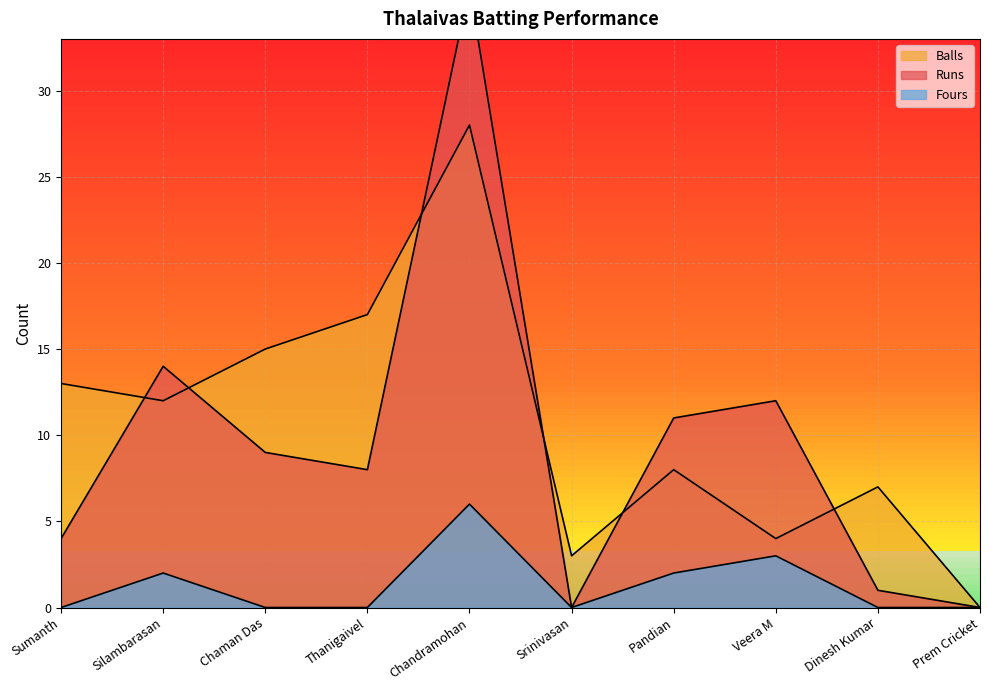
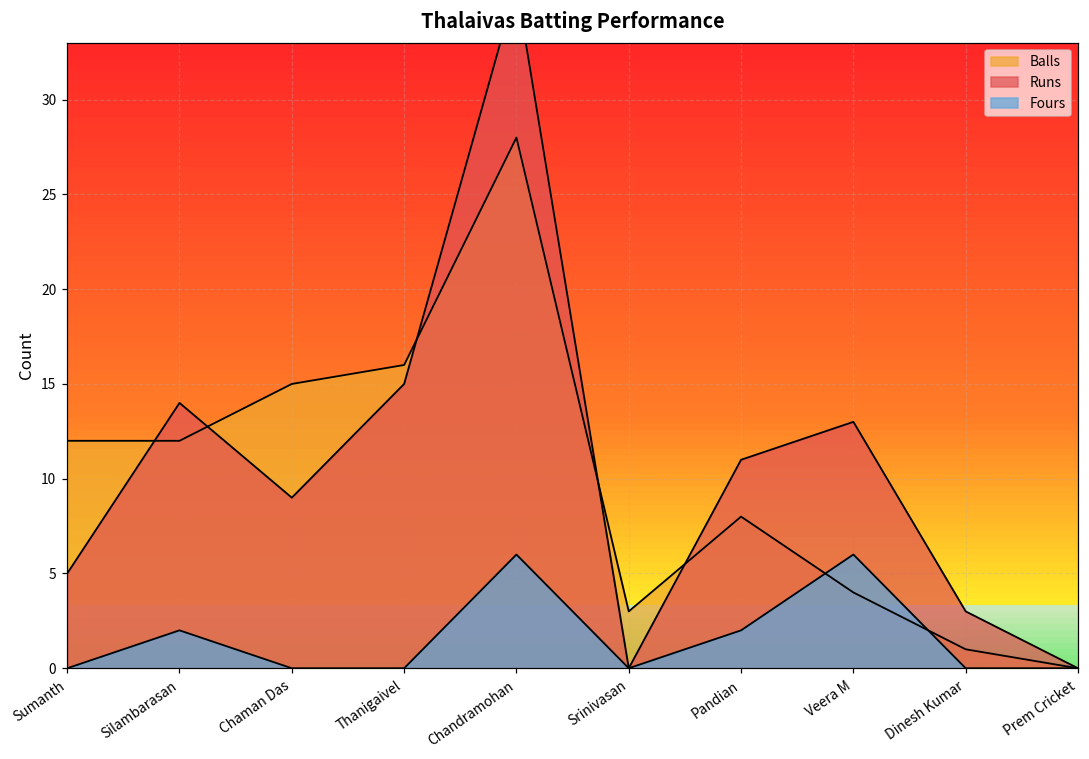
  {
    "Balls": {
-     "Sumanth": 13,
+     "Sumanth": 12,
      "Silambarasan": 12,
      "Chaman Das": 15,
-     "Thanigaivel": 17,
+     "Thanigaivel": 16,
      "Chandramohan": 28,
      "Srinivasan": 3,
      "Pandian": 8,
      "Veera M": 4,
-     "Dinesh Kumar": 7
+     "Dinesh Kumar": 1
    },
    "Runs": {
-     "Sumanth": 4,
+     "Sumanth": 5,
      "Silambarasan": 14,
      "Chaman Das": 9,
-     "Thanigaivel": 8,
+     "Thanigaivel": 15,
      "Pandian": 11,
-     "Veera M": 12,
-     "Dinesh Kumar": 1
+     "Veera M": 13,
+     "Dinesh Kumar": 3
    },
    "Fours": {
      "Sumanth": 0,
      "Silambarasan": 2,
      "Chaman Das": 0,
      "Thanigaivel": 0,
      "Chandramohan": 6,
      "Pandian": 2,
-     "Veera M": 3,
+     "Veera M": 6,
      "Dinesh Kumar": 0
    }
  }
